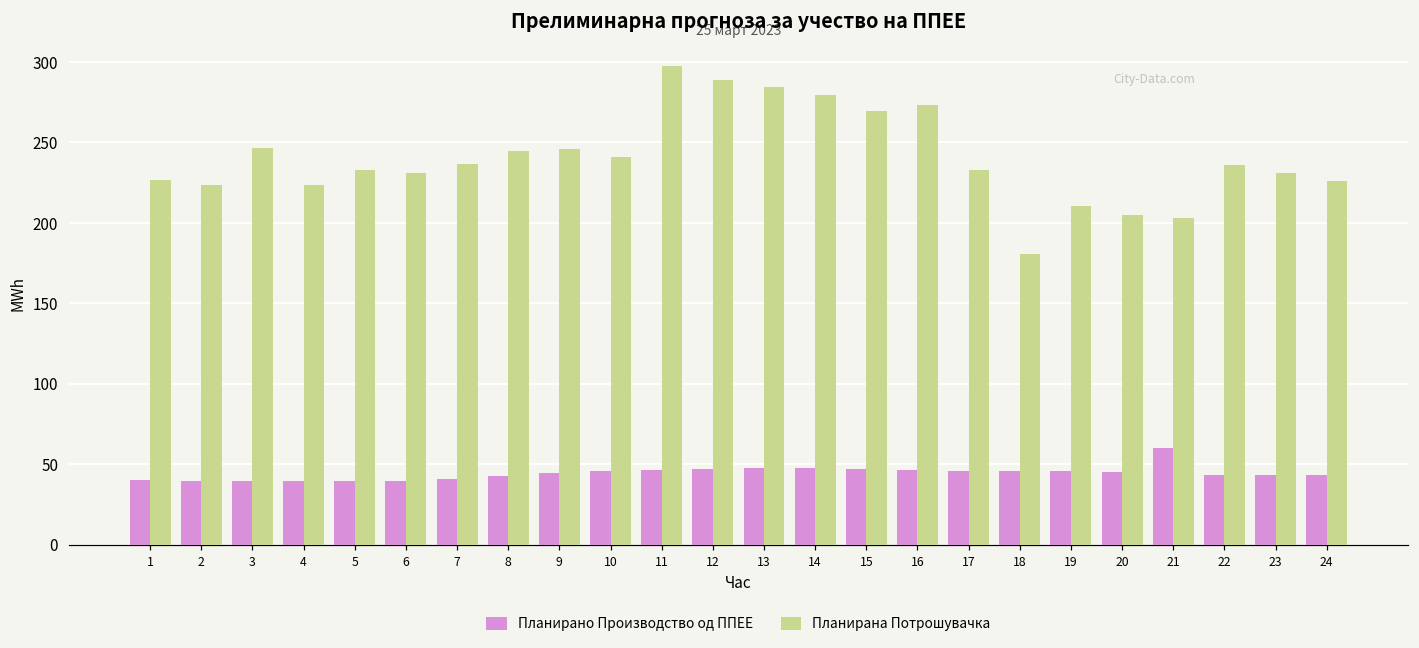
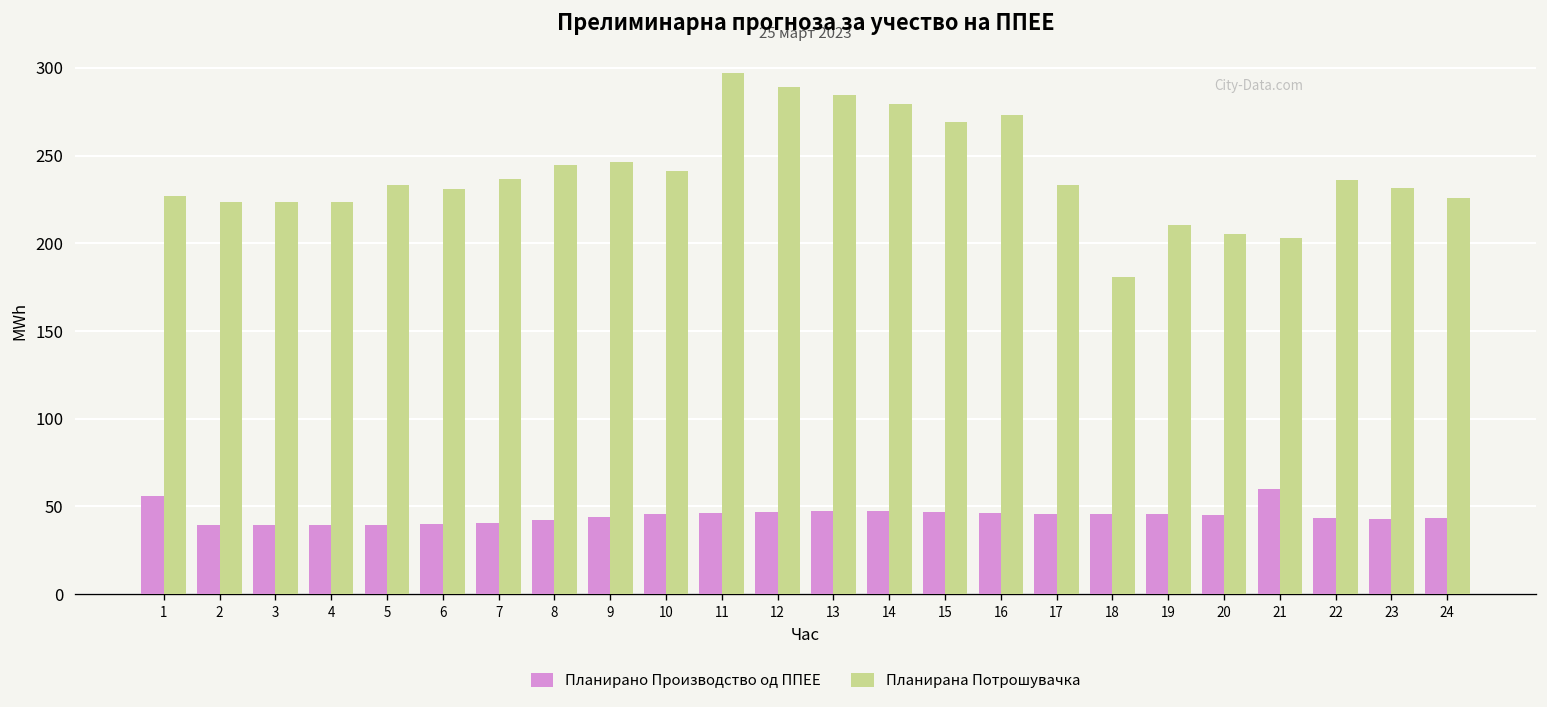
  {
    "Планирано Производство од ППЕЕ": {
-     "1": 40,
+     "1": 56,
      "2": 40,
      "3": 40,
      "4": 39,
      "5": 39,
      "6": 40,
      "7": 41,
      "8": 42,
      "9": 44,
      "10": 46,
      "11": 46,
      "12": 47,
      "13": 47,
      "14": 47,
      "15": 47,
      "16": 46,
      "17": 46,
      "18": 46,
      "19": 46,
      "20": 45,
      "21": 60,
      "22": 43,
      "23": 43,
      "24": 43
    },
    "Планирана Потрошувачка": {
      "1": 227,
      "2": 223,
-     "3": 246,
+     "3": 224,
      "4": 224,
      "5": 233,
      "6": 231,
      "7": 237,
      "8": 245,
      "9": 246,
      "10": 241,
      "11": 297,
      "12": 289,
      "13": 285,
      "14": 280,
      "15": 269,
      "16": 273,
      "17": 233,
      "18": 181,
      "19": 211,
      "20": 205,
      "21": 203,
      "22": 236,
      "23": 231,
      "24": 226
    }
  }
